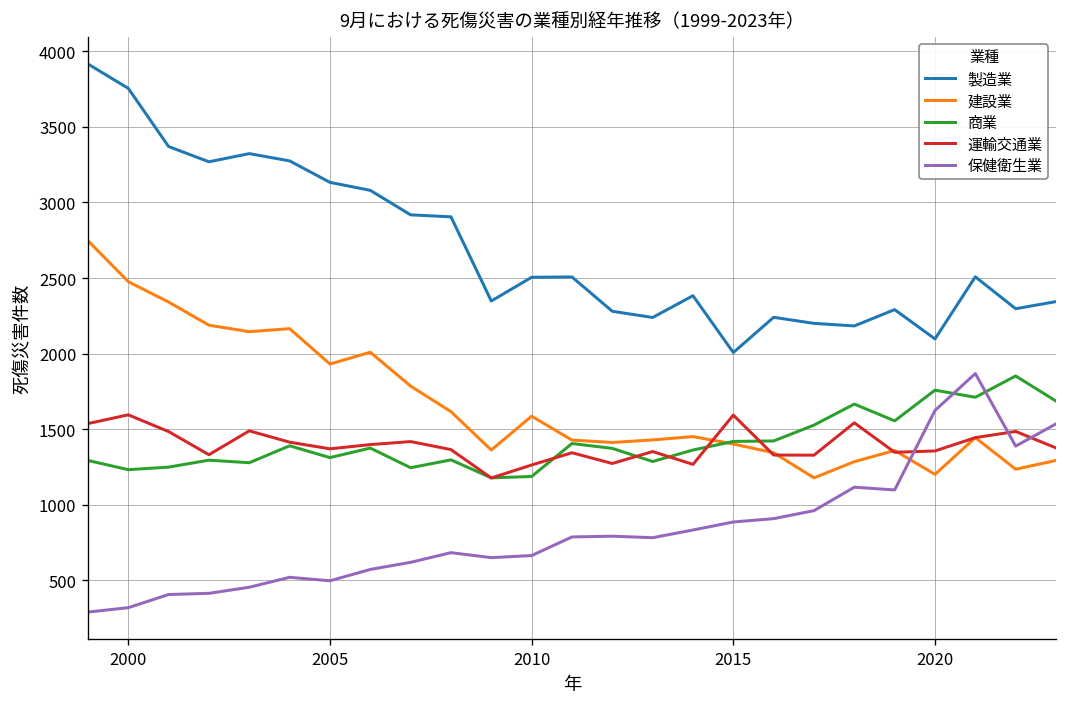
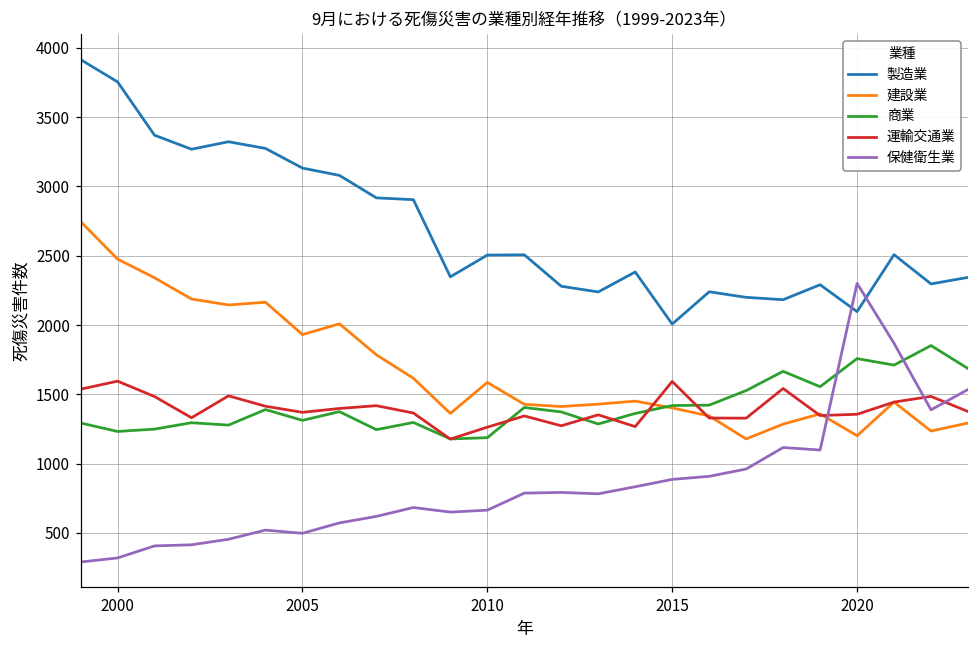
  {
    "製造業": {
      "2000": 3760,
      "2005": 3130,
      "2010": 2510,
      "2015": 2010,
      "2020": 2100
    },
    "建設業": {
      "2000": 2480,
      "2005": 1930,
      "2010": 1590,
      "2020": 1200
    },
    "商業": {
      "2000": 1230,
      "2005": 1310,
      "2010": 1190,
      "2020": 1760
    },
    "運輸交通業": {
      "2000": 1600,
      "2005": 1370,
      "2010": 1260,
      "2015": 1590,
      "2020": 1360
    },
    "保健衛生業": {
      "2000": 320,
      "2005": 500,
      "2010": 660,
      "2015": 890,
-     "2020": 1620
+     "2020": 2300
    }
  }
